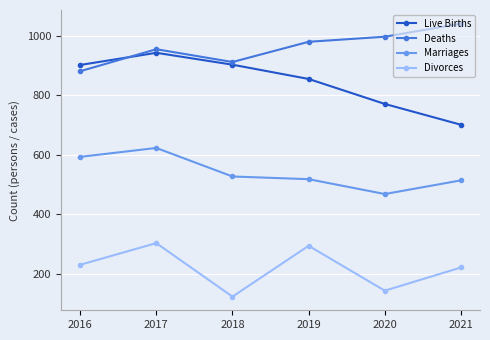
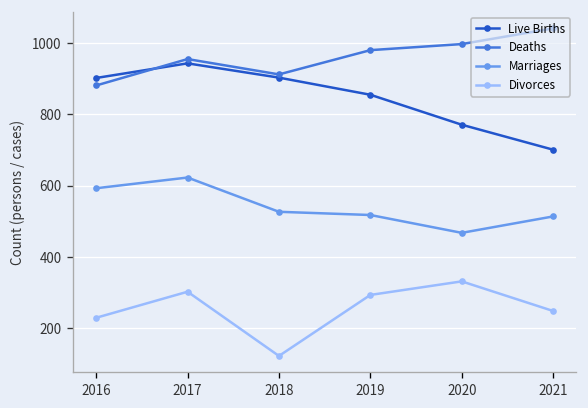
  {
    "Divorces": {
      "2016": 230,
      "2017": 300,
      "2018": 120,
      "2019": 290,
-     "2020": 140,
-     "2021": 220
+     "2020": 330,
+     "2021": 250
    }
  }
